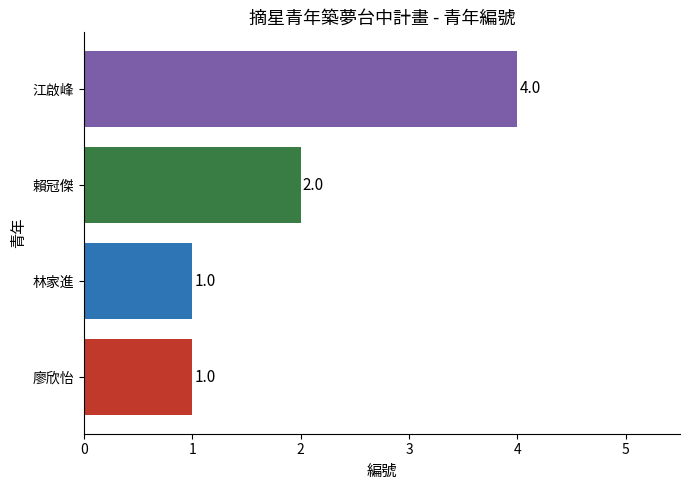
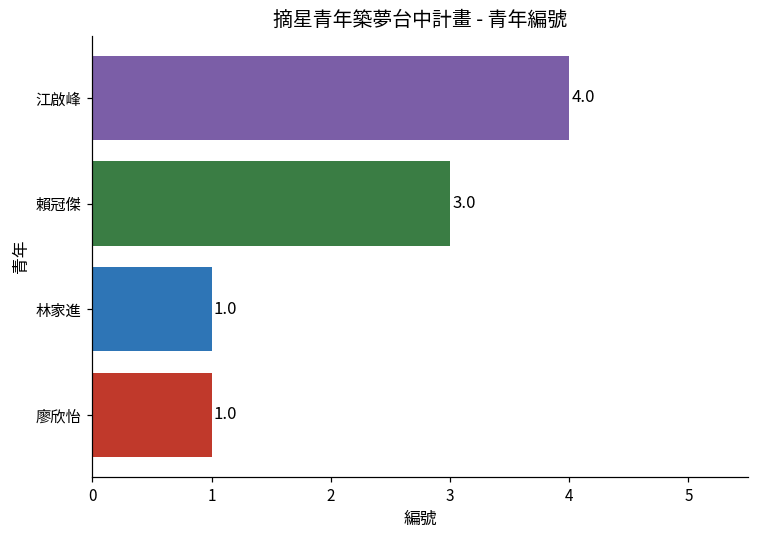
  {
    "江啟峰": 4.0,
-   "賴冠傑": 2.0,
+   "賴冠傑": 3.0,
    "林家進": 1.0,
    "廖欣怡": 1.0
  }
